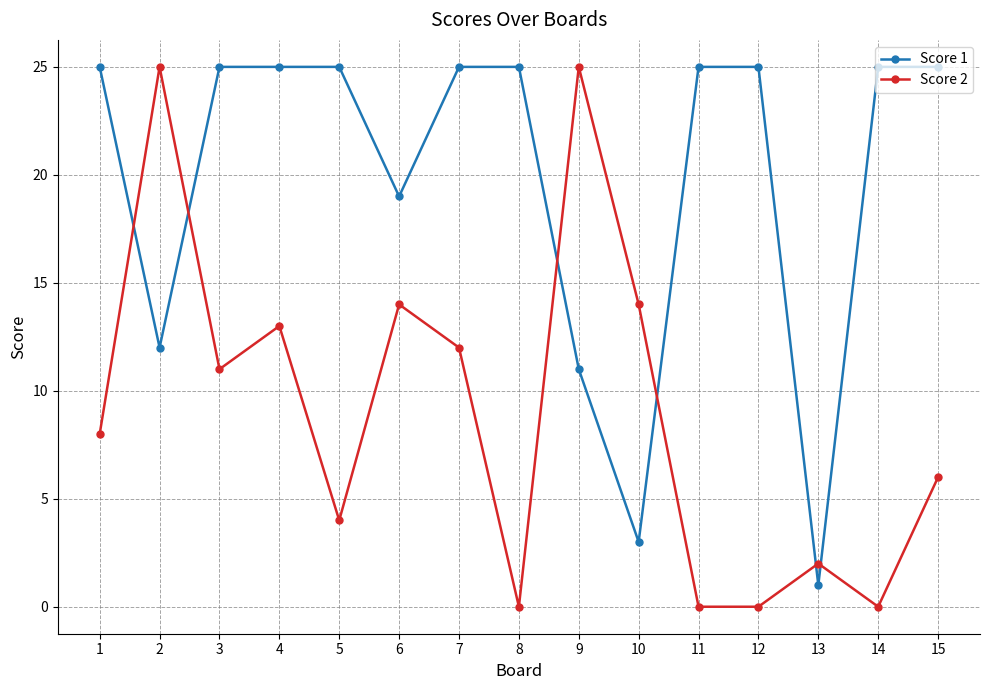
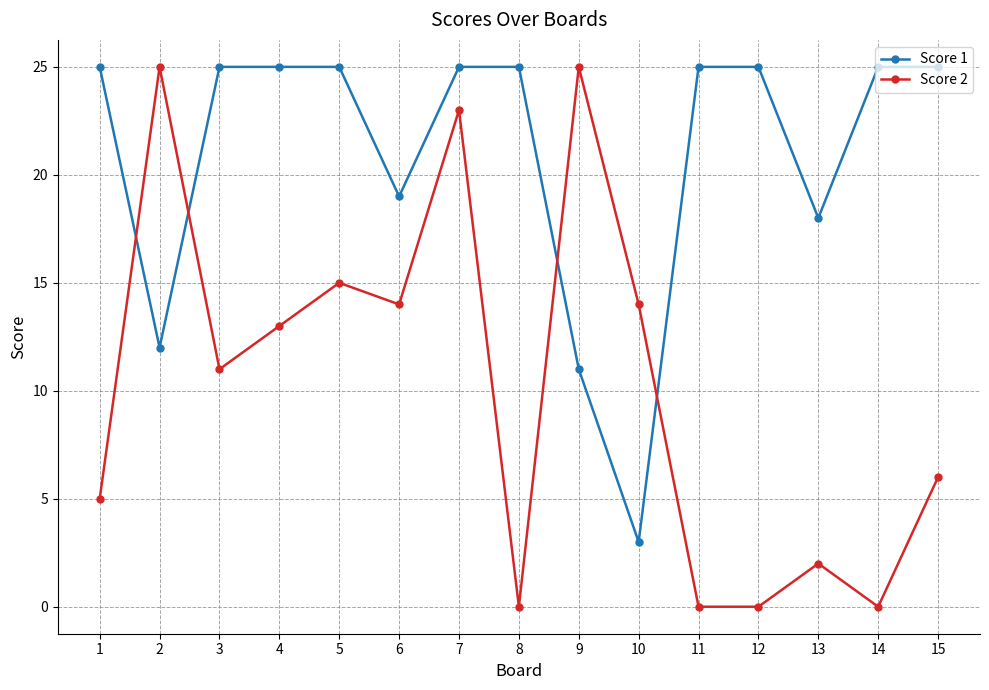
  {
    "Score 1": {
      "1": 25,
      "2": 12,
      "3": 25,
      "4": 25,
      "5": 25,
      "6": 19,
      "7": 25,
      "8": 25,
      "9": 11,
      "10": 3,
      "11": 25,
      "12": 25,
-     "13": 1
+     "13": 18
    },
    "Score 2": {
-     "1": 8,
+     "1": 5,
      "2": 25,
      "3": 11,
      "4": 13,
-     "5": 4,
+     "5": 15,
      "6": 14,
-     "7": 12,
+     "7": 23,
      "8": 0,
      "9": 25,
      "10": 14,
      "11": 0,
      "12": 0,
      "13": 2,
      "14": 0,
      "15": 6
    }
  }
